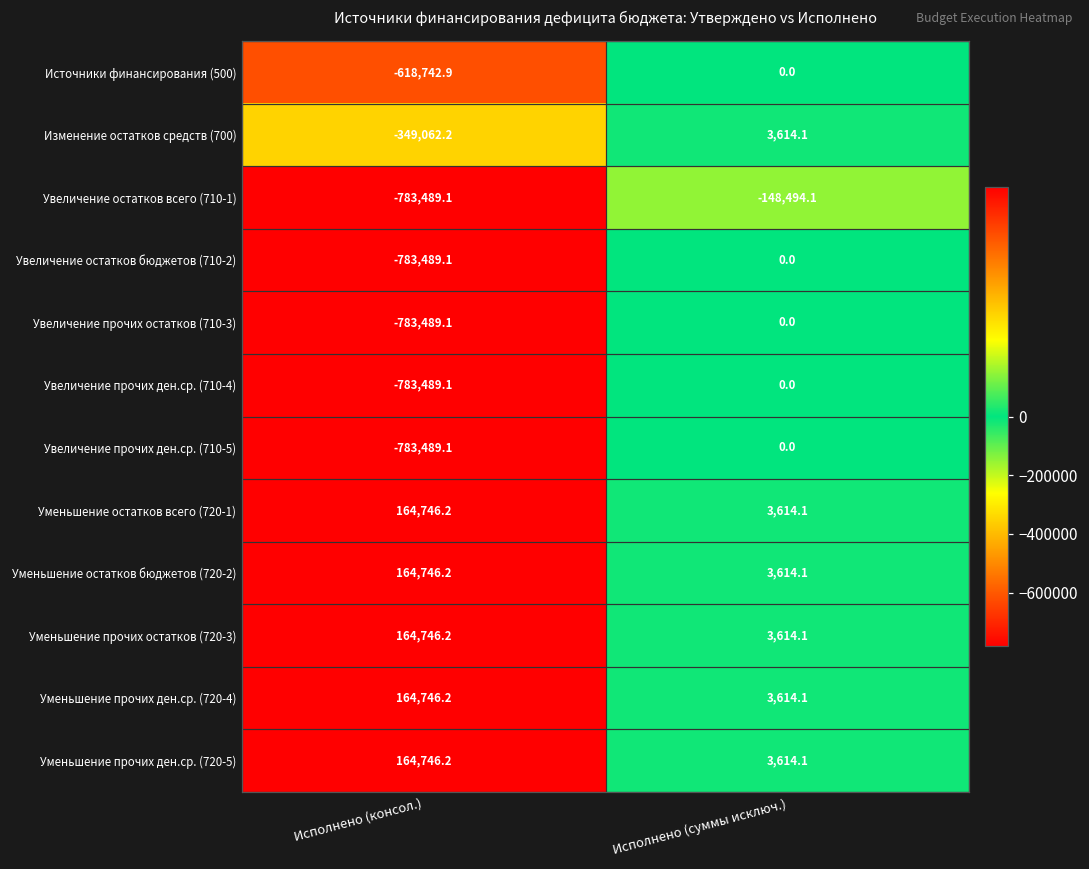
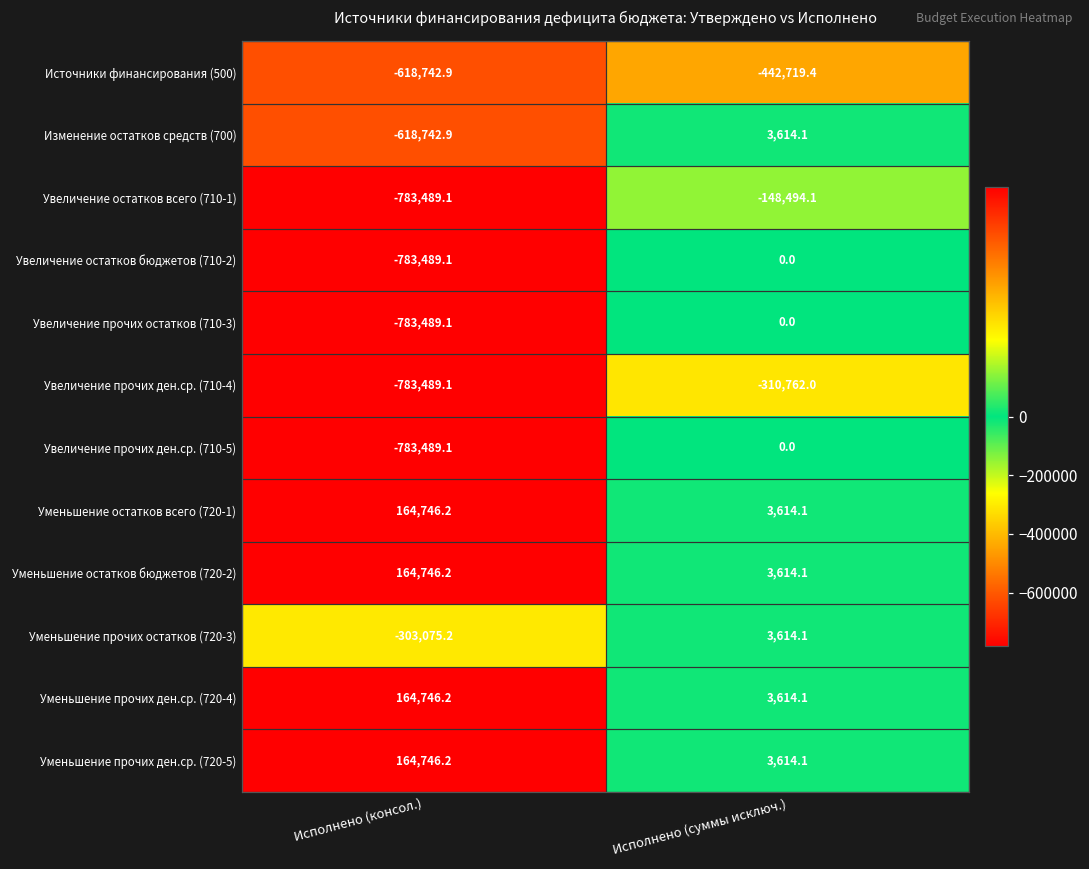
  {
    "Источники финансирования (500)": {
      "Исполнено (консол.)": "-618,742.9",
-     "Исполнено (суммы исключ.)": "0.0"
+     "Исполнено (суммы исключ.)": "-442,719.4"
    },
    "Изменение остатков средств (700)": {
-     "Исполнено (консол.)": "-349,062.2",
+     "Исполнено (консол.)": "-618,742.9",
      "Исполнено (суммы исключ.)": "3,614.1"
    },
    "Увеличение остатков всего (710-1)": {
      "Исполнено (консол.)": "-783,489.1",
      "Исполнено (суммы исключ.)": "-148,494.1"
    },
    "Увеличение остатков бюджетов (710-2)": {
      "Исполнено (консол.)": "-783,489.1",
      "Исполнено (суммы исключ.)": "0.0"
    },
    "Увеличение прочих остатков (710-3)": {
      "Исполнено (консол.)": "-783,489.1",
      "Исполнено (суммы исключ.)": "0.0"
    },
    "Увеличение прочих ден.ср. (710-4)": {
      "Исполнено (консол.)": "-783,489.1",
-     "Исполнено (суммы исключ.)": "0.0"
+     "Исполнено (суммы исключ.)": "-310,762.0"
    },
    "Увеличение прочих ден.ср. (710-5)": {
      "Исполнено (консол.)": "-783,489.1",
      "Исполнено (суммы исключ.)": "0.0"
    },
    "Уменьшение остатков всего (720-1)": {
      "Исполнено (консол.)": "164,746.2",
      "Исполнено (суммы исключ.)": "3,614.1"
    },
    "Уменьшение остатков бюджетов (720-2)": {
      "Исполнено (консол.)": "164,746.2",
      "Исполнено (суммы исключ.)": "3,614.1"
    },
    "Уменьшение прочих остатков (720-3)": {
-     "Исполнено (консол.)": "164,746.2",
+     "Исполнено (консол.)": "-303,075.2",
      "Исполнено (суммы исключ.)": "3,614.1"
    },
    "Уменьшение прочих ден.ср. (720-4)": {
      "Исполнено (консол.)": "164,746.2",
      "Исполнено (суммы исключ.)": "3,614.1"
    },
    "Уменьшение прочих ден.ср. (720-5)": {
      "Исполнено (консол.)": "164,746.2",
      "Исполнено (суммы исключ.)": "3,614.1"
    }
  }
